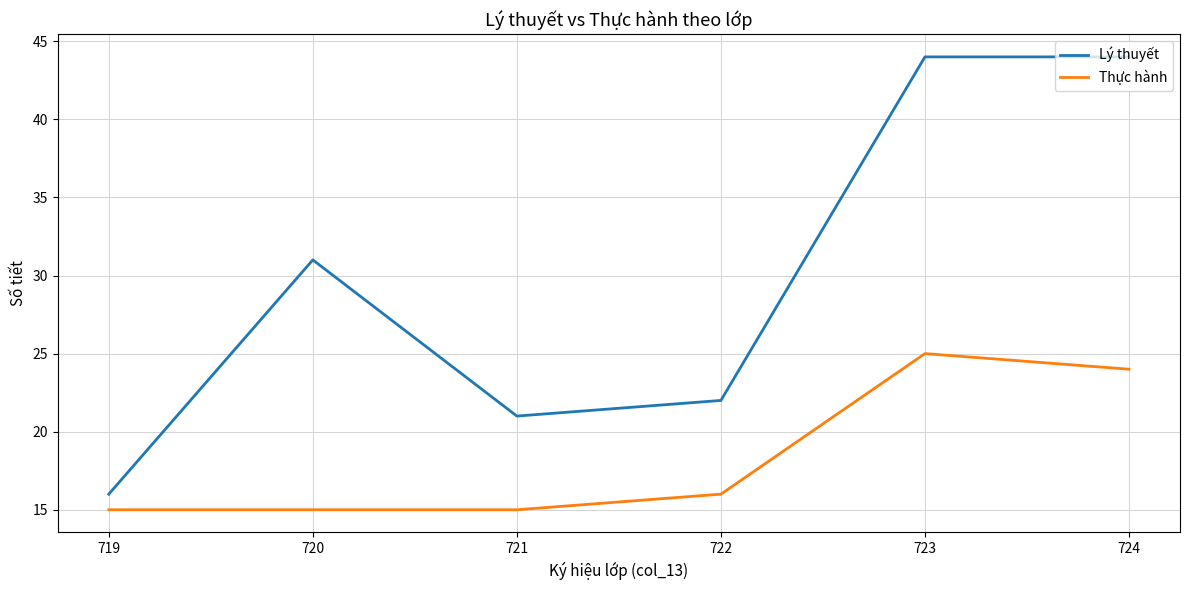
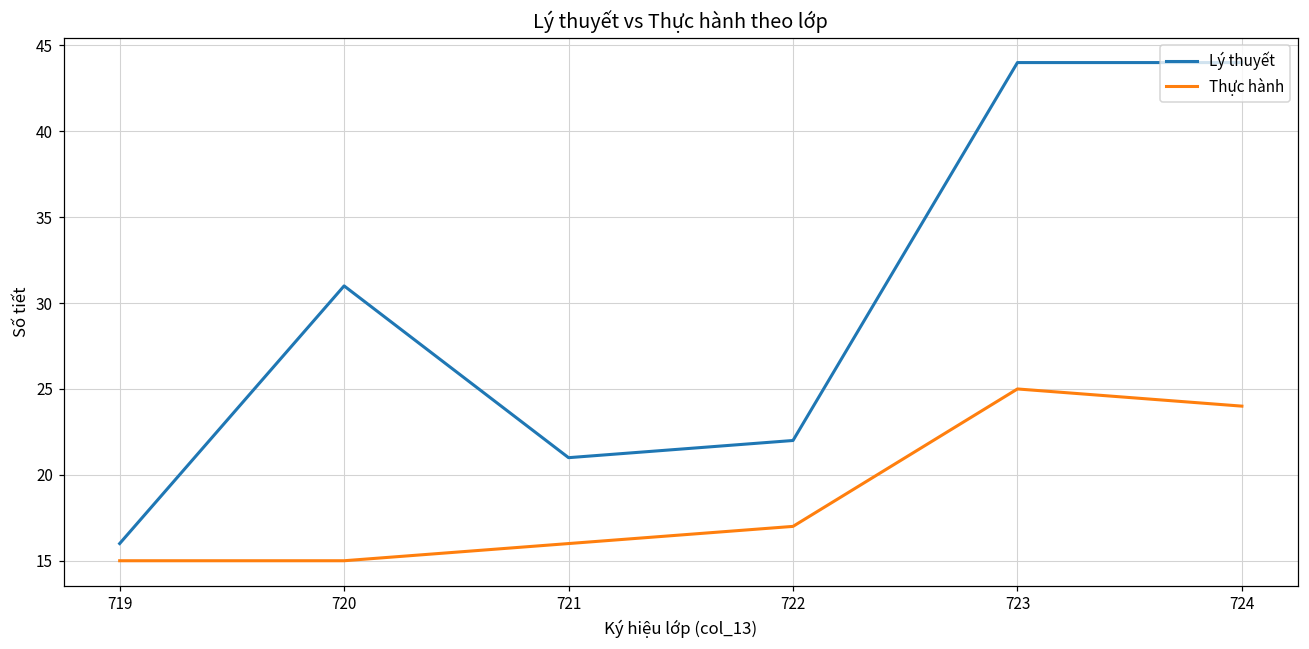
  {
    "Lý thuyết": {
      "719": 16,
      "720": 31,
      "721": 21,
      "722": 22,
      "723": 44
    },
    "Thực hành": {
      "719": 15,
      "720": 15,
-     "721": 15,
-     "722": 16,
+     "721": 16,
+     "722": 17,
      "723": 25,
      "724": 24
    }
  }
